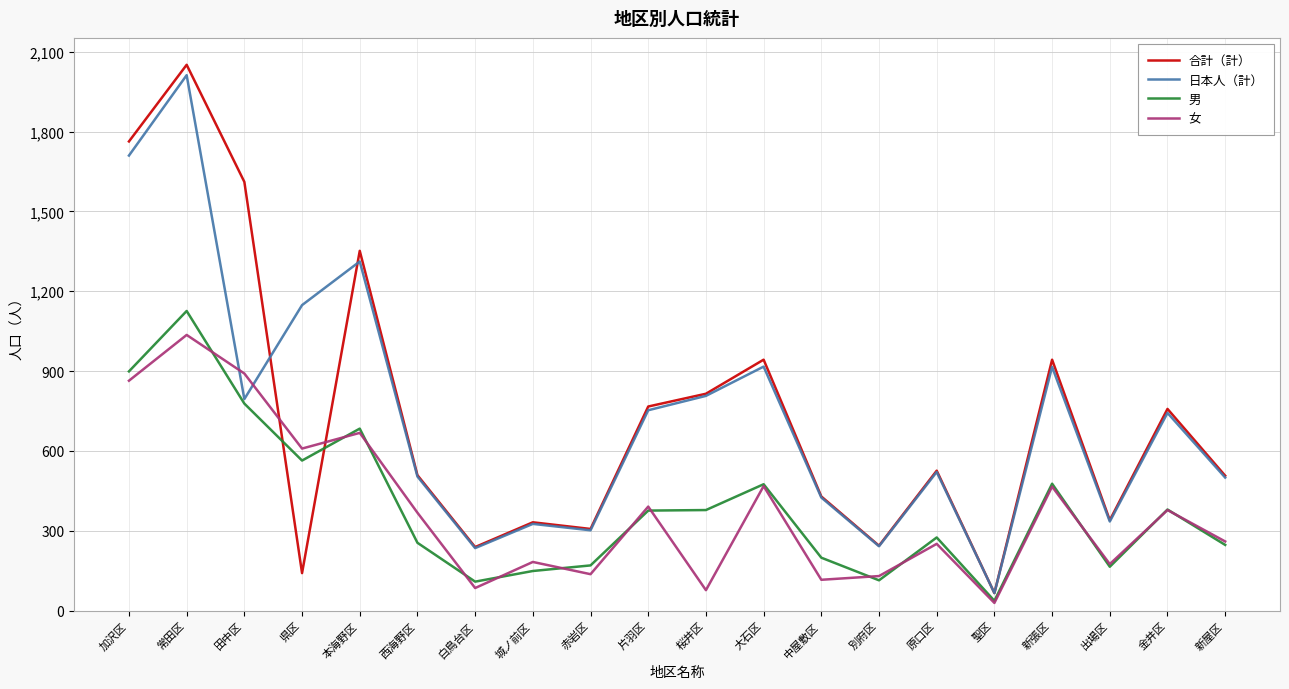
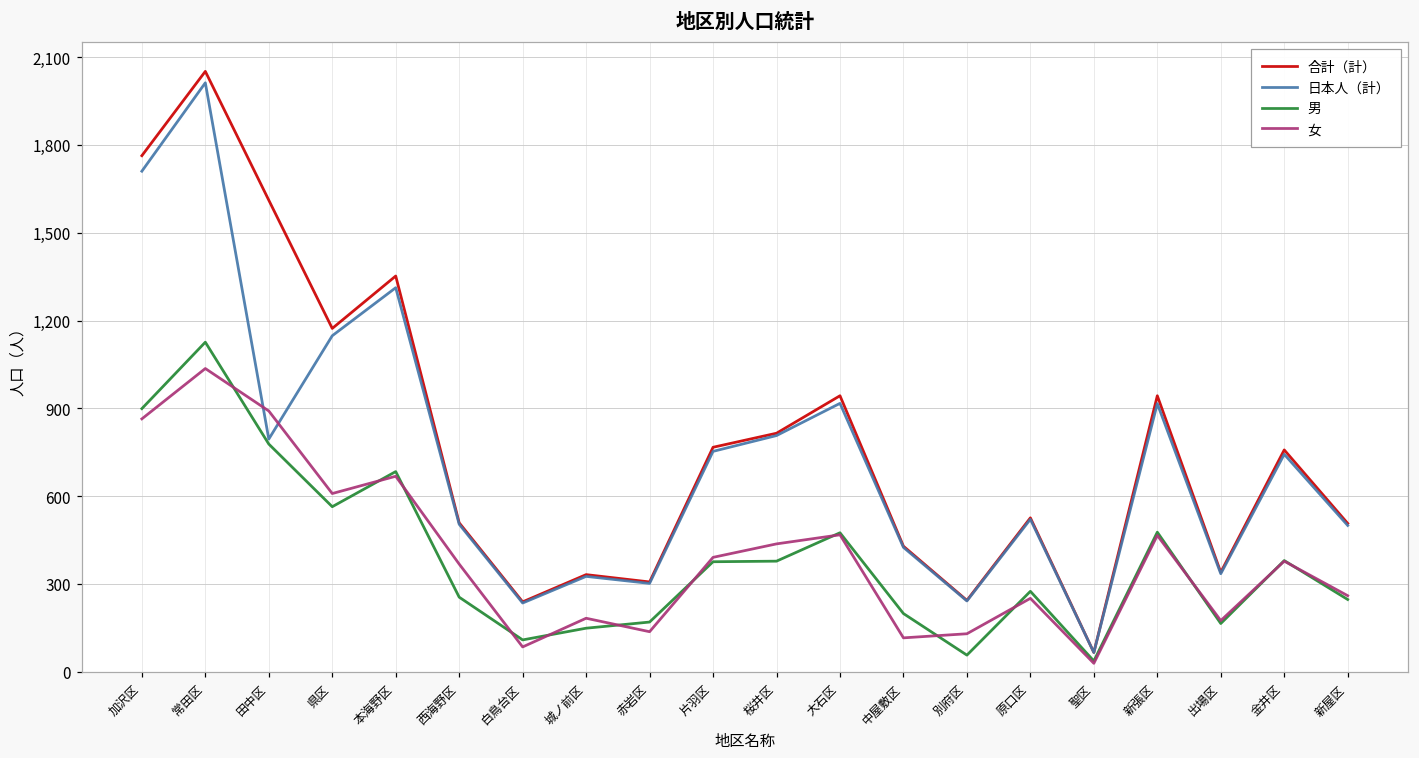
  {
    "合計（計）": {
      "加沢区": "1,760",
      "常田区": "2,050",
      "田中区": "1,610",
-     "県区": "140",
+     "県区": "1,170",
      "本海野区": "1,350",
      "片羽区": "770",
      "大石区": "940",
      "新張区": "940",
      "金井区": "760"
    },
    "日本人（計）": {
      "加沢区": "1,710",
      "常田区": "2,010",
      "田中区": "800",
      "県区": "1,150",
      "本海野区": "1,310",
      "片羽区": "750",
      "大石区": "920",
      "新張区": "920",
      "金井区": "740"
    },
    "男": {
      "加沢区": "900",
      "常田区": "1,130",
      "田中区": "780",
      "県区": "560",
      "本海野区": "680",
      "西海野区": "260",
      "白鳥台区": "110",
      "城ノ前区": "150",
      "赤岩区": "170",
      "片羽区": "380",
      "桜井区": "380",
      "中屋敷区": "200",
-     "別府区": "110",
+     "別府区": "60",
      "原口区": "280",
      "新張区": "480",
      "出場区": "170",
      "新屋区": "250"
    },
    "女": {
      "加沢区": "860",
      "常田区": "1,040",
      "田中区": "890",
      "県区": "610",
      "本海野区": "670",
      "西海野区": "370",
      "白鳥台区": "90",
      "城ノ前区": "180",
      "赤岩区": "140",
      "片羽区": "390",
-     "桜井区": "80",
+     "桜井区": "440",
      "中屋敷区": "120",
      "別府区": "130",
      "原口区": "250",
      "新張区": "470",
      "出場区": "180",
      "新屋区": "260"
    }
  }
